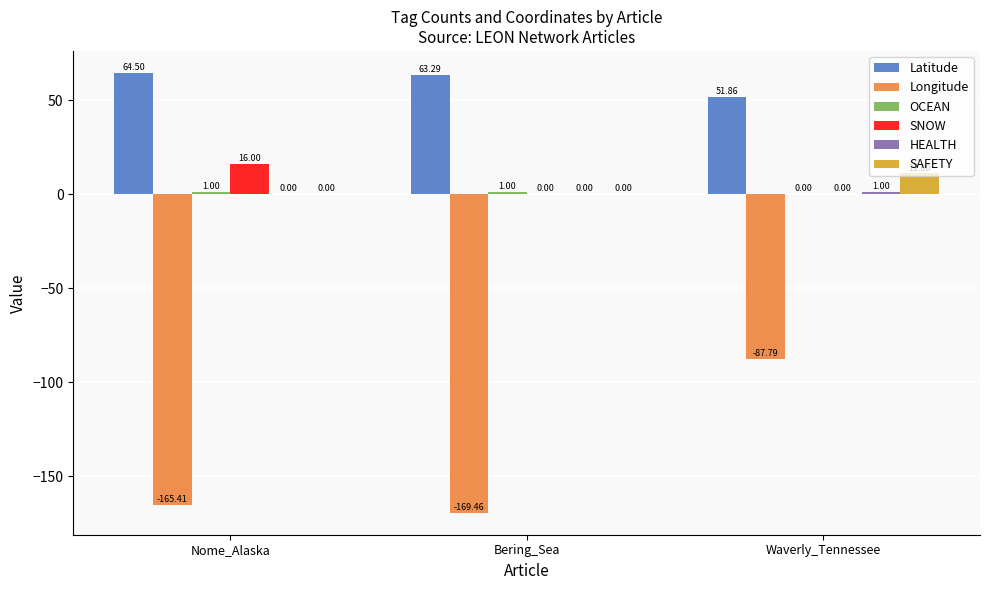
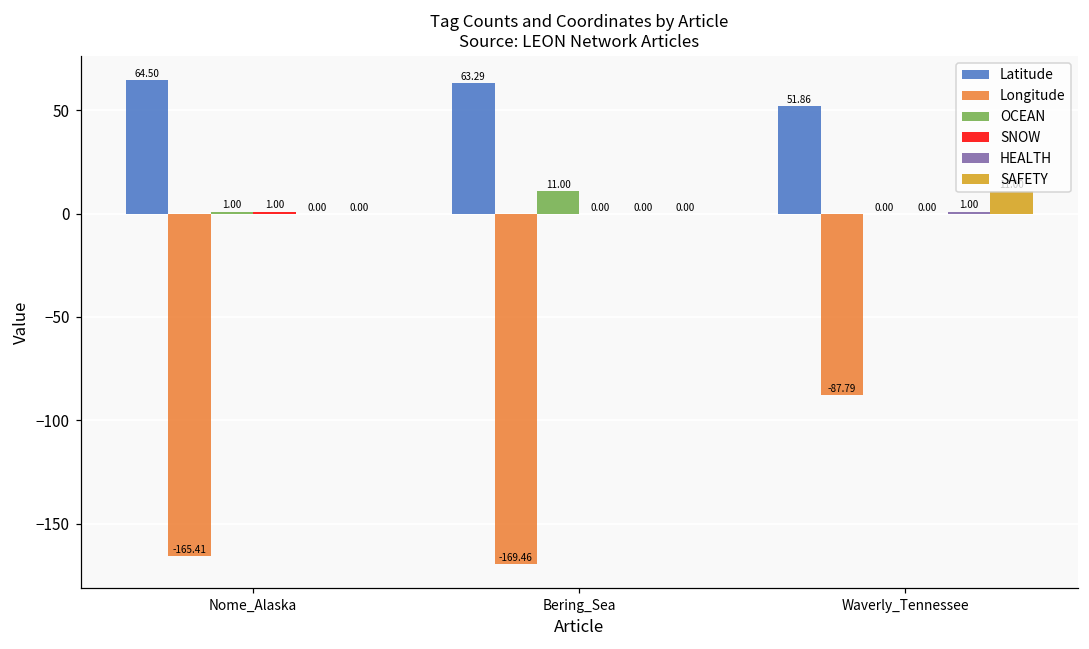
  {
    "Latitude": {
      "Nome_Alaska": 64.50,
      "Bering_Sea": 63.29,
      "Waverly_Tennessee": 51.86
    },
    "OCEAN": {
      "Nome_Alaska": 1.00,
-     "Bering_Sea": 1.00,
+     "Bering_Sea": 11.00,
      "Waverly_Tennessee": 0.00
    },
    "SNOW": {
-     "Nome_Alaska": 16.00,
+     "Nome_Alaska": 1.00,
      "Bering_Sea": 0.00,
      "Waverly_Tennessee": 0.00
    },
    "HEALTH": {
      "Nome_Alaska": 0.00,
      "Bering_Sea": 0.00,
      "Waverly_Tennessee": 1.00
    }
  }
